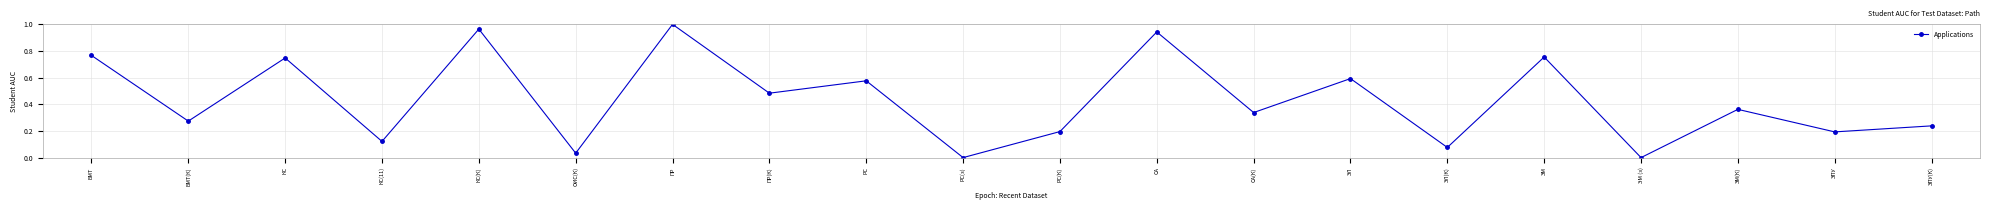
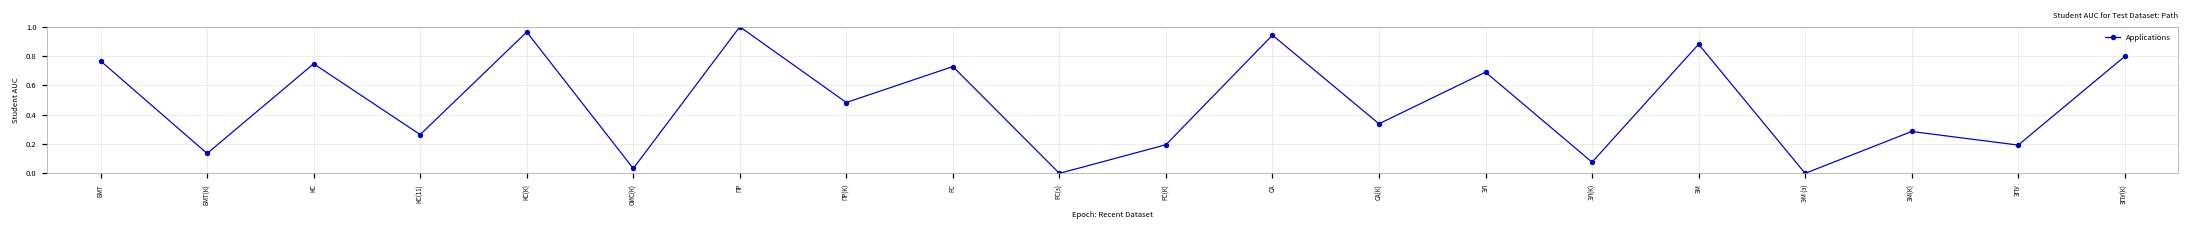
  {
    "БМТ": 0.77,
-   "БМТ(К)": 0.27,
+   "БМТ(К)": 0.14,
    "КС": 0.75,
-   "КС(11)": 0.12,
+   "КС(11)": 0.26,
    "КС(К)": 0.96,
    "ОИС(К)": 0.03,
    "ПР": 1.00,
    "ПР(К)": 0.48,
-   "РС": 0.58,
+   "РС": 0.73,
    "РС(з)": 0.00,
    "РС(К)": 0.20,
    "СА": 0.94,
    "СА(К)": 0.34,
-   "ЭЛ": 0.59,
+   "ЭЛ": 0.69,
    "ЭЛ(К)": 0.08,
-   "ЭМ": 0.75,
+   "ЭМ": 0.88,
    "ЭМ (з)": 0.00,
-   "ЭМ(К)": 0.36,
+   "ЭМ(К)": 0.29,
    "ЭПУ": 0.19,
-   "ЭПУ(К)": 0.24
+   "ЭПУ(К)": 0.80
  }
